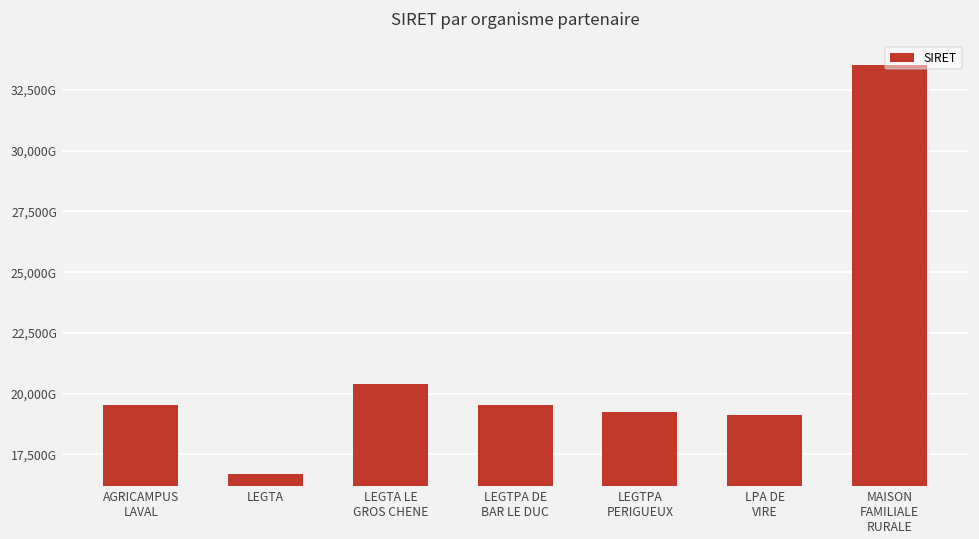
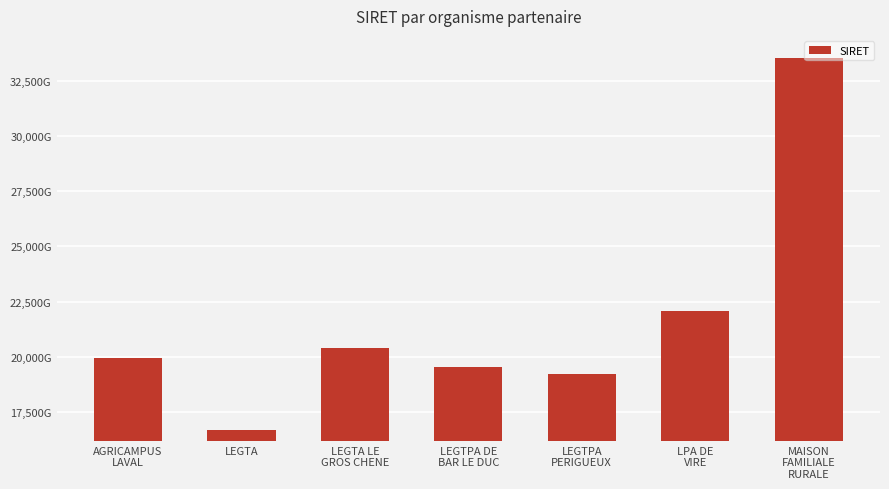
  {
-   "AGRICAMPUS LAVAL": "19,500,000,000,000",
+   "AGRICAMPUS LAVAL": "19,900,000,000,000",
    "LEGTA": "16,700,000,000,000",
    "LEGTA LE GROS CHENE": "20,400,000,000,000",
    "LEGTPA DE BAR LE DUC": "19,600,000,000,000",
    "LEGTPA PERIGUEUX": "19,200,000,000,000",
-   "LPA DE VIRE": "19,100,000,000,000"
+   "LPA DE VIRE": "22,100,000,000,000"
  }
